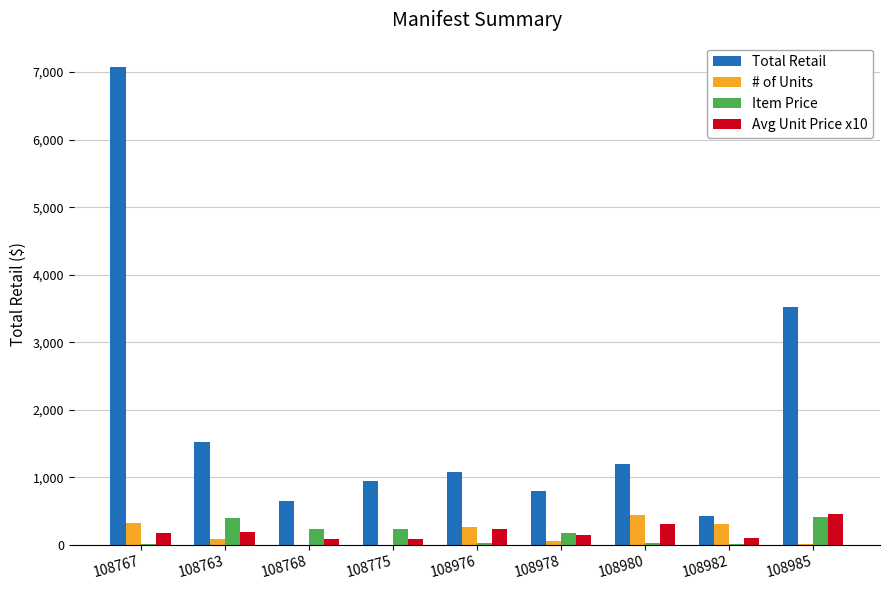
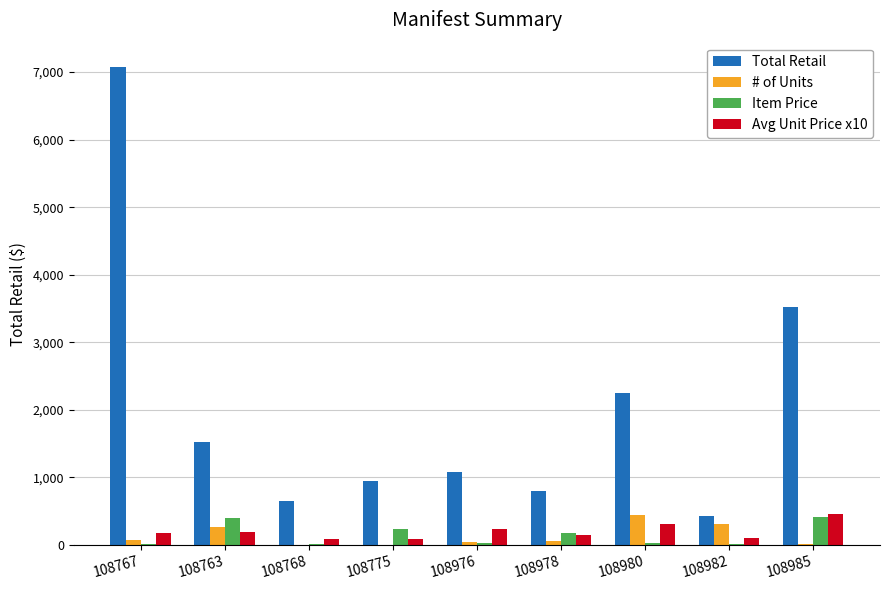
  {
    "Total Retail": {
      "108767": "7,100",
      "108763": "1,500",
      "108768": "600",
      "108775": "900",
      "108976": "1,100",
      "108978": "800",
-     "108980": "1,200",
+     "108980": "2,200",
      "108982": "400",
      "108985": "3,500"
    },
    "# of Units": {
-     "108767": "300",
-     "108763": "100",
-     "108976": "300",
+     "108767": "100",
+     "108763": "300",
+     "108976": "0",
      "108978": "100",
      "108980": "400",
      "108982": "300"
    },
    "Item Price": {
      "108763": "400",
-     "108768": "200",
+     "108768": "0",
      "108775": "200",
      "108978": "200",
      "108985": "400"
    },
    "Avg Unit Price x10": {
      "108767": "200",
      "108763": "200",
      "108768": "100",
      "108775": "100",
      "108976": "200",
      "108978": "200",
      "108980": "300",
      "108982": "100",
      "108985": "500"
    }
  }
